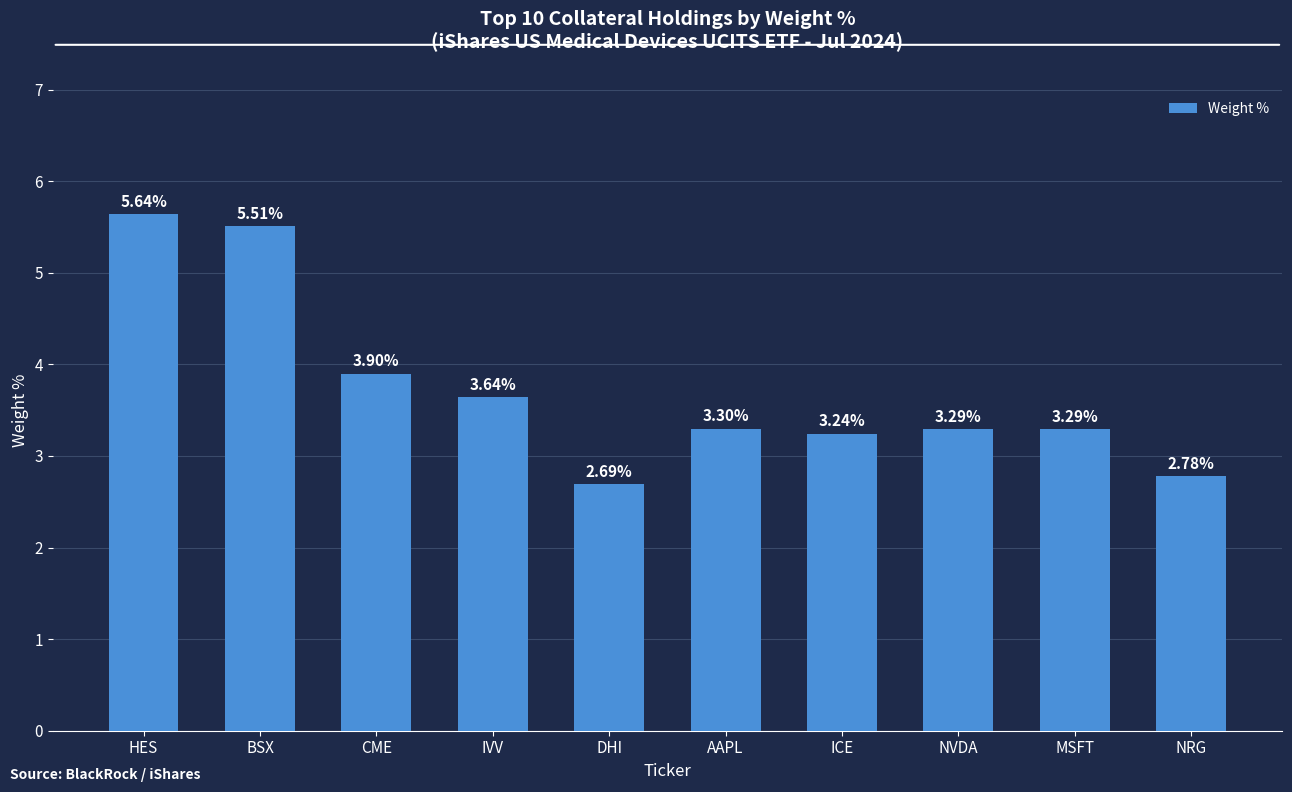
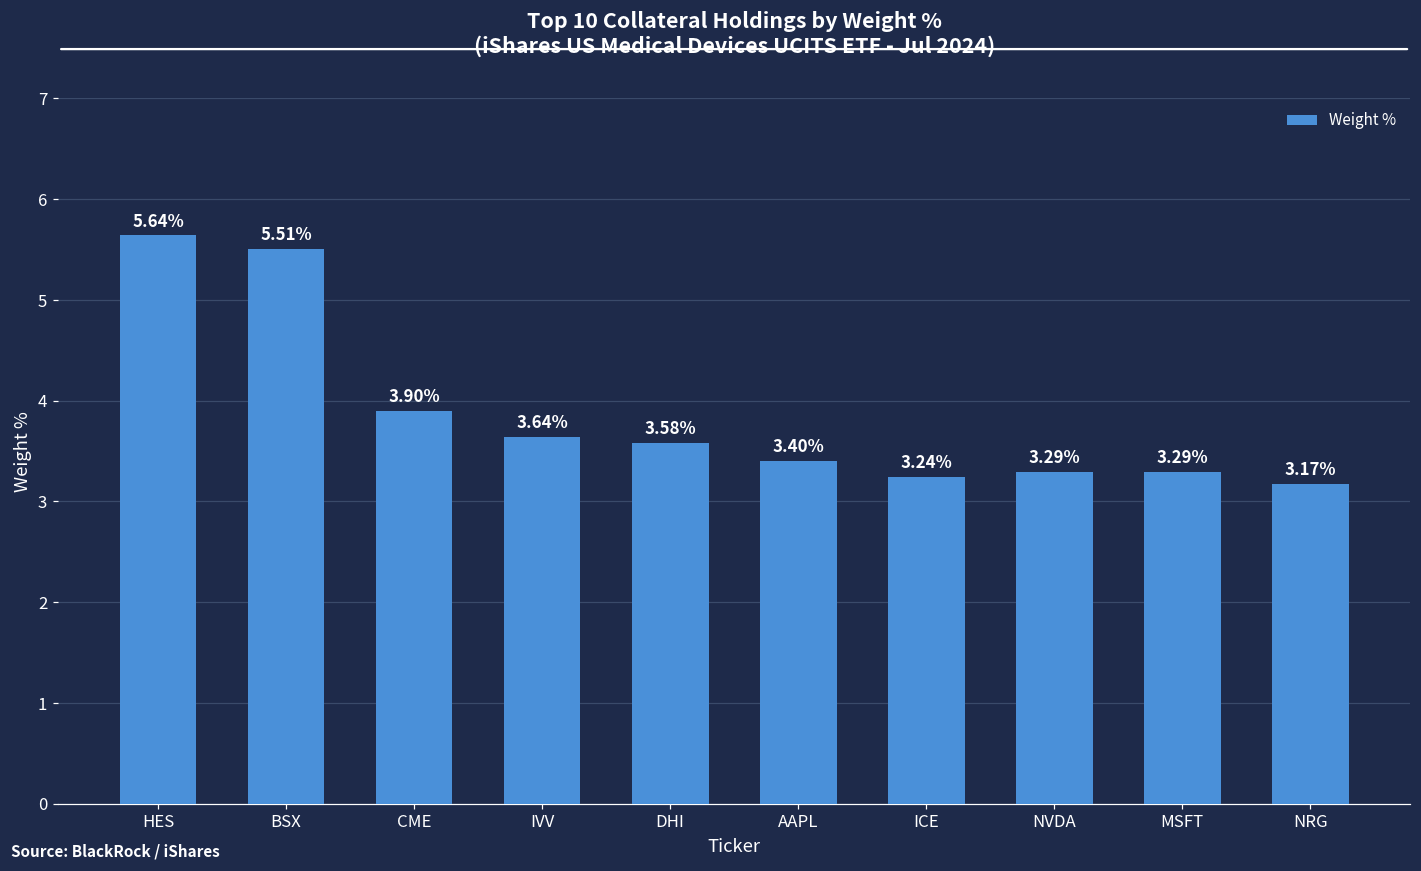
  {
    "HES": "5.64%",
    "BSX": "5.51%",
    "CME": "3.90%",
    "IVV": "3.64%",
-   "DHI": "2.69%",
-   "AAPL": "3.30%",
+   "DHI": "3.58%",
+   "AAPL": "3.40%",
    "ICE": "3.24%",
    "NVDA": "3.29%",
    "MSFT": "3.29%",
-   "NRG": "2.78%"
+   "NRG": "3.17%"
  }
